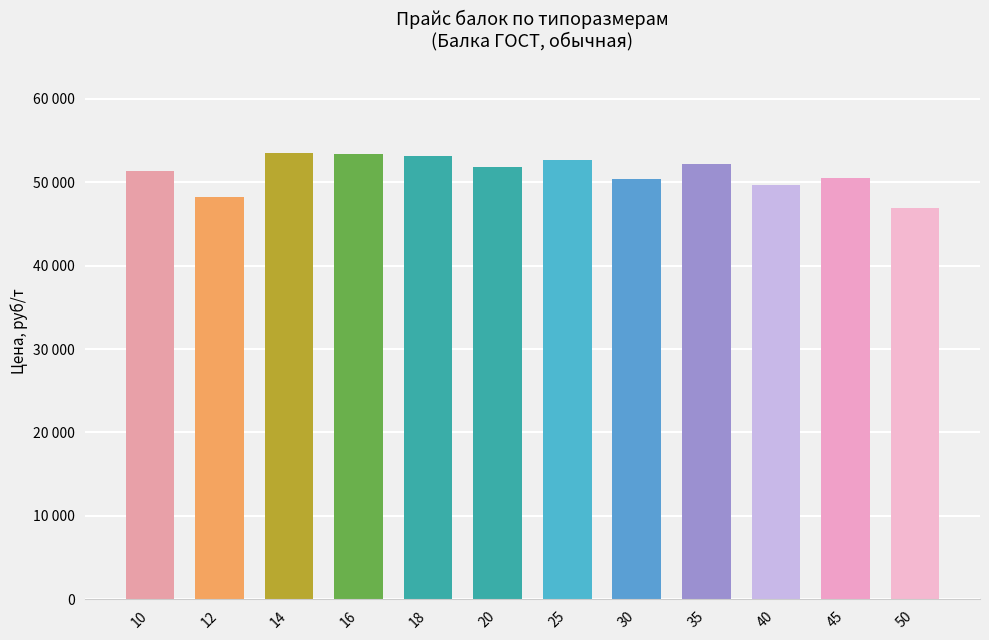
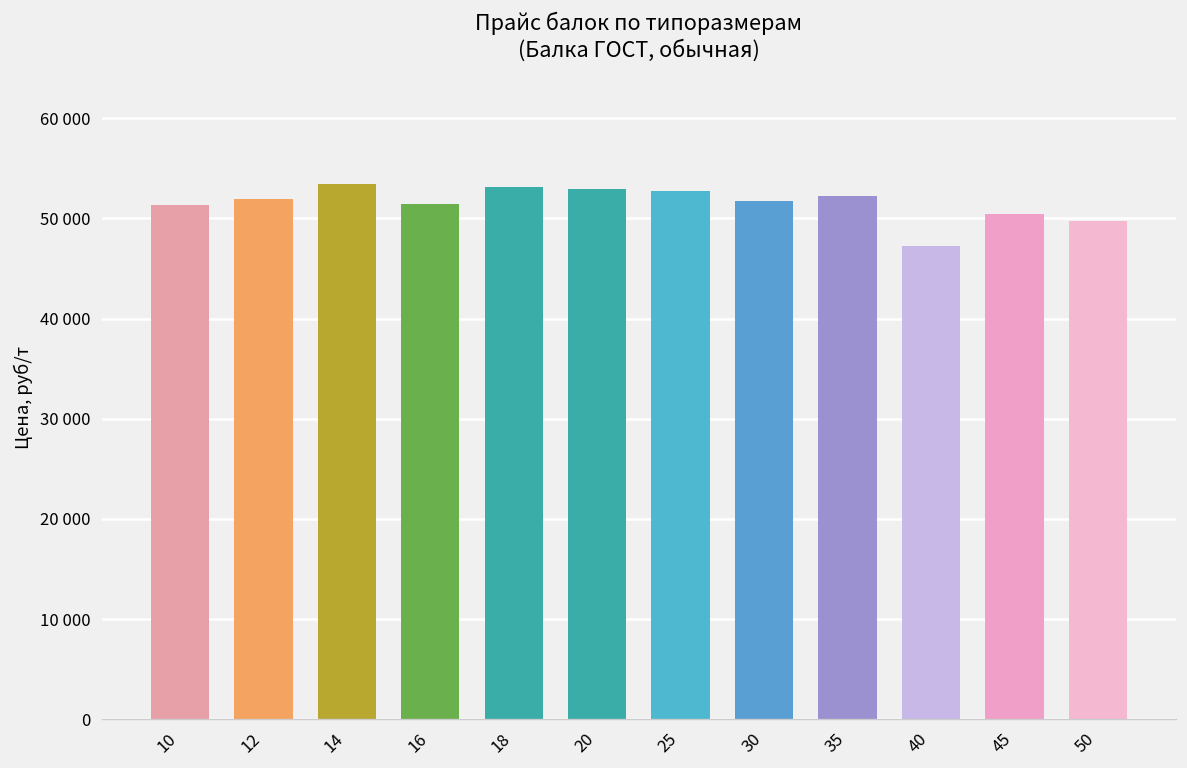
  {
    "10": 51000,
-   "12": 48000,
+   "12": 52000,
    "14": 53000,
-   "16": 53000,
+   "16": 51000,
    "18": 53000,
-   "20": 52000,
+   "20": 53000,
    "25": 53000,
-   "30": 50000,
+   "30": 52000,
    "35": 52000,
-   "40": 50000,
+   "40": 47000,
    "45": 50000,
-   "50": 47000
+   "50": 50000
  }
